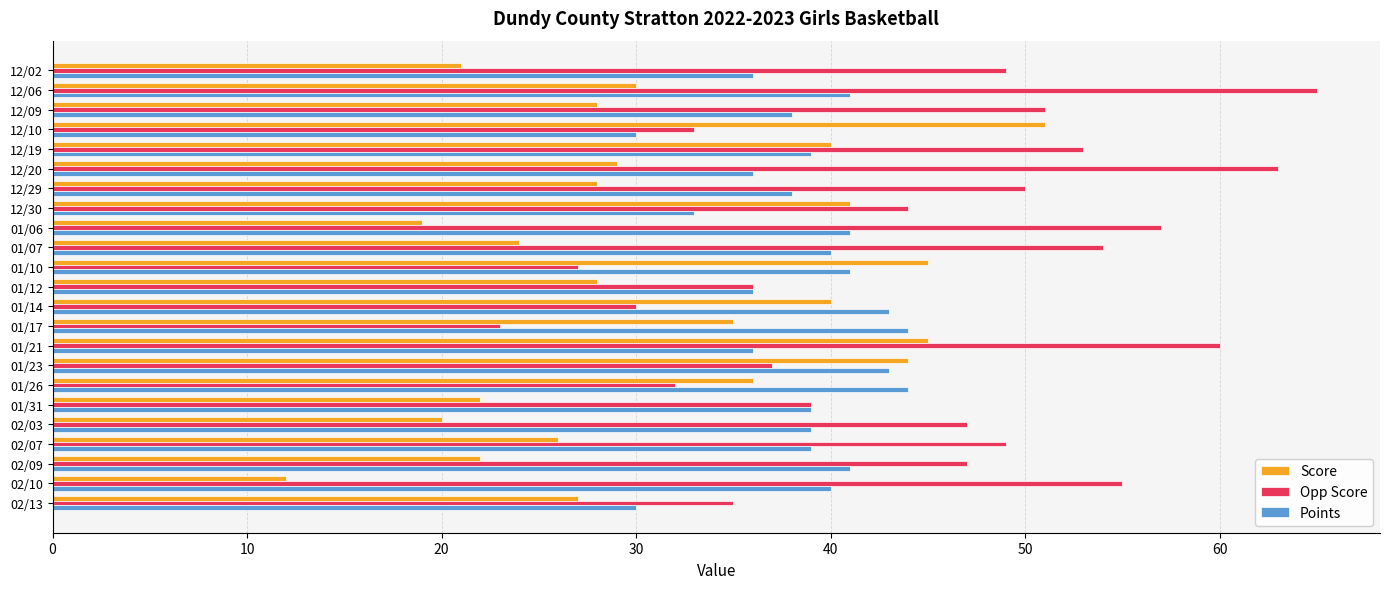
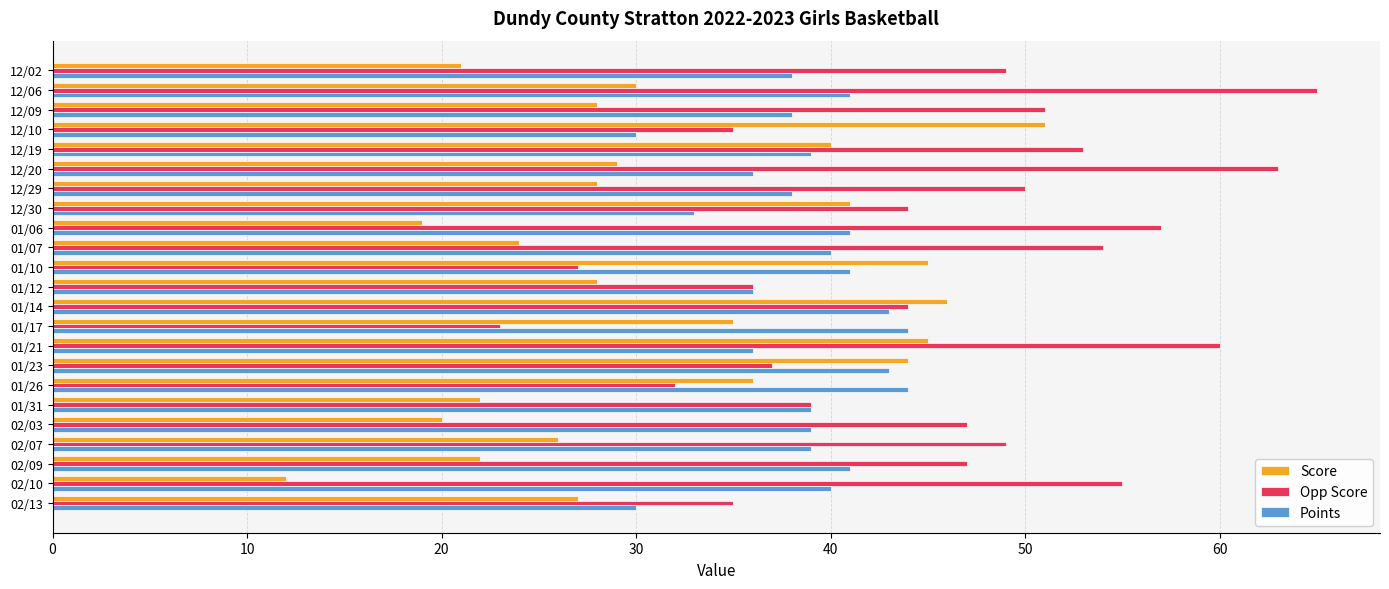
  {
    "Score": {
      "12/02": 21,
      "12/06": 30,
      "12/09": 28,
      "12/10": 51,
      "12/19": 40,
      "12/20": 29,
      "12/29": 28,
      "12/30": 41,
      "01/06": 19,
      "01/07": 24,
      "01/10": 45,
      "01/12": 28,
-     "01/14": 40,
+     "01/14": 46,
      "01/17": 35,
      "01/21": 45,
      "01/23": 44,
      "01/26": 36,
      "01/31": 22,
      "02/03": 20,
      "02/07": 26,
      "02/09": 22,
      "02/10": 12,
      "02/13": 27
    },
    "Opp Score": {
      "12/02": 49,
      "12/06": 65,
      "12/09": 51,
-     "12/10": 33,
+     "12/10": 35,
      "12/19": 53,
      "12/20": 63,
      "12/29": 50,
      "12/30": 44,
      "01/06": 57,
      "01/07": 54,
      "01/10": 27,
      "01/12": 36,
-     "01/14": 30,
+     "01/14": 44,
      "01/17": 23,
      "01/21": 60,
      "01/23": 37,
      "01/26": 32,
      "01/31": 39,
      "02/03": 47,
      "02/07": 49,
      "02/09": 47,
      "02/10": 55,
      "02/13": 35
    },
    "Points": {
-     "12/02": 36,
+     "12/02": 38,
      "12/06": 41,
      "12/09": 38,
      "12/10": 30,
      "12/19": 39,
      "12/20": 36,
      "12/29": 38,
      "12/30": 33,
      "01/06": 41,
      "01/07": 40,
      "01/10": 41,
      "01/12": 36,
      "01/14": 43,
      "01/17": 44,
      "01/21": 36,
      "01/23": 43,
      "01/26": 44,
      "01/31": 39,
      "02/03": 39,
      "02/07": 39,
      "02/09": 41,
      "02/10": 40,
      "02/13": 30
    }
  }
